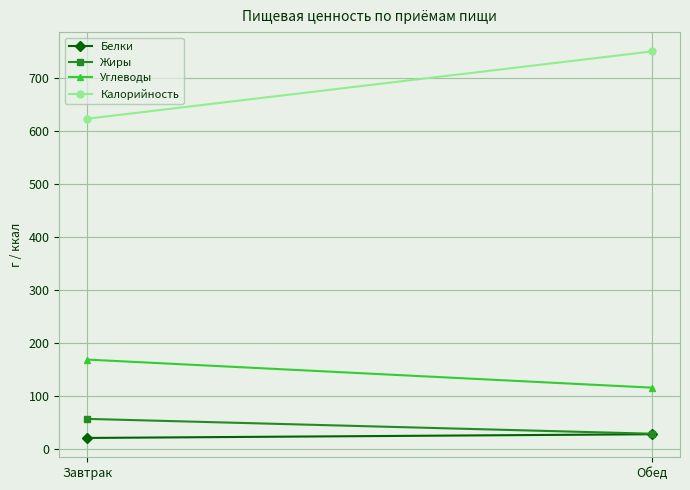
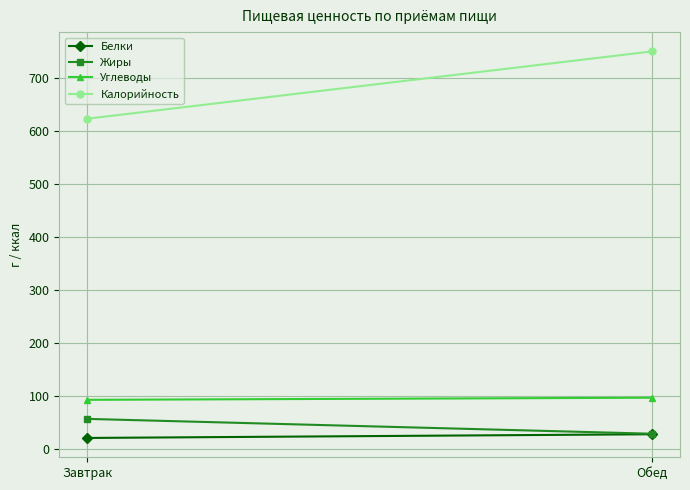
  {
    "Белки": {
      "Завтрак": 20
    },
    "Жиры": {
      "Завтрак": 60
    },
    "Углеводы": {
-     "Завтрак": 170,
-     "Обед": 120
+     "Завтрак": 90,
+     "Обед": 100
    },
    "Калорийность": {
      "Завтрак": 620,
      "Обед": 750
    }
  }
